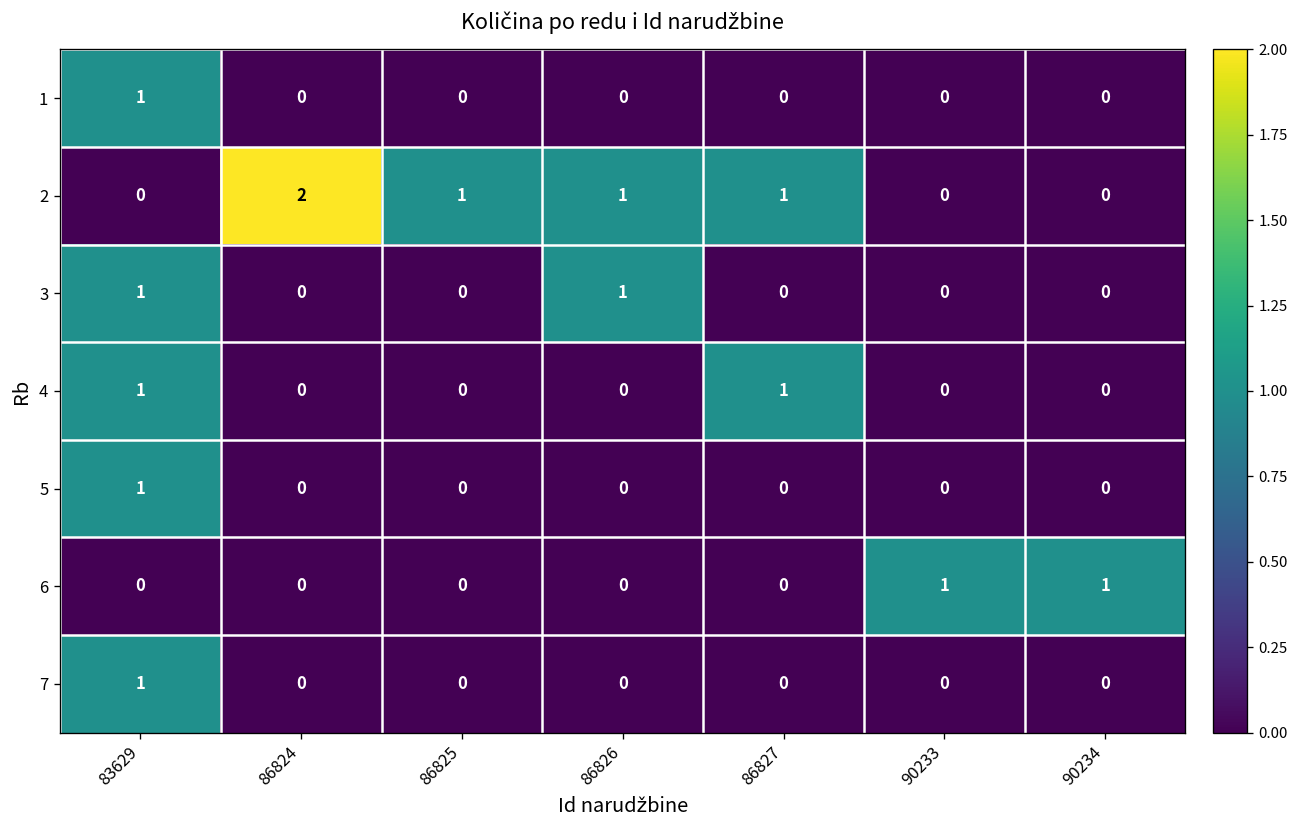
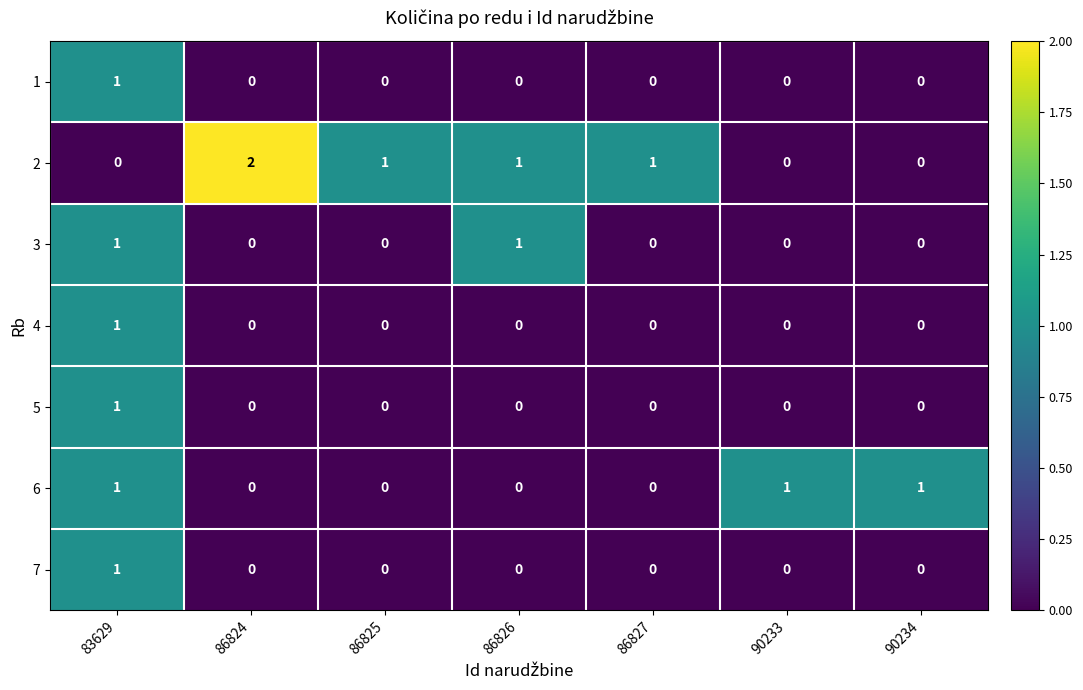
  {
    "1": {
      "83629": 1,
      "86824": 0,
      "86825": 0,
      "86826": 0,
      "86827": 0,
      "90233": 0,
      "90234": 0
    },
    "2": {
      "83629": 0,
      "86824": 2,
      "86825": 1,
      "86826": 1,
      "86827": 1,
      "90233": 0,
      "90234": 0
    },
    "3": {
      "83629": 1,
      "86824": 0,
      "86825": 0,
      "86826": 1,
      "86827": 0,
      "90233": 0,
      "90234": 0
    },
    "4": {
      "83629": 1,
      "86824": 0,
      "86825": 0,
      "86826": 0,
-     "86827": 1,
+     "86827": 0,
      "90233": 0,
      "90234": 0
    },
    "5": {
      "83629": 1,
      "86824": 0,
      "86825": 0,
      "86826": 0,
      "86827": 0,
      "90233": 0,
      "90234": 0
    },
    "6": {
-     "83629": 0,
+     "83629": 1,
      "86824": 0,
      "86825": 0,
      "86826": 0,
      "86827": 0,
      "90233": 1,
      "90234": 1
    },
    "7": {
      "83629": 1,
      "86824": 0,
      "86825": 0,
      "86826": 0,
      "86827": 0,
      "90233": 0,
      "90234": 0
    }
  }
